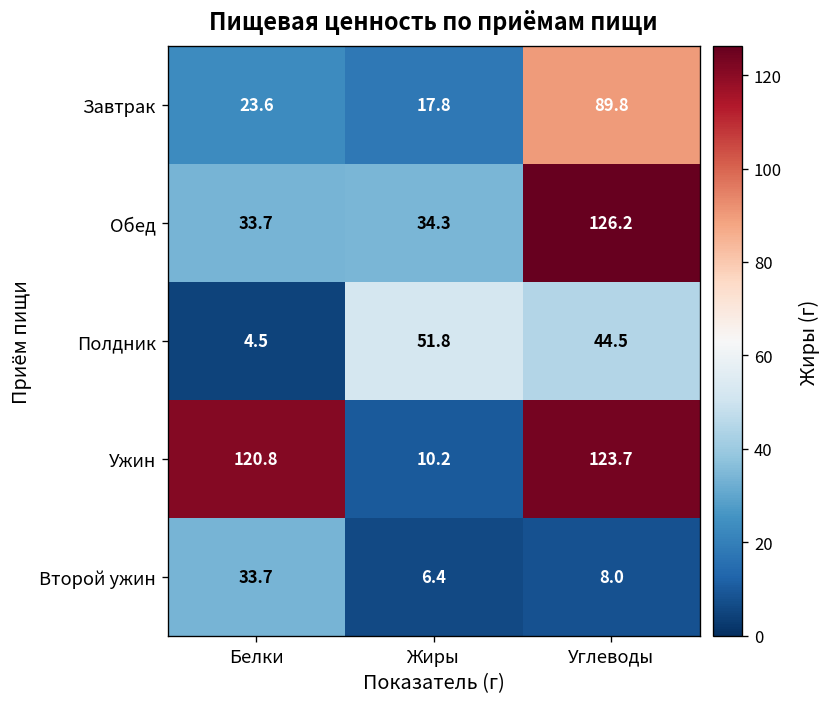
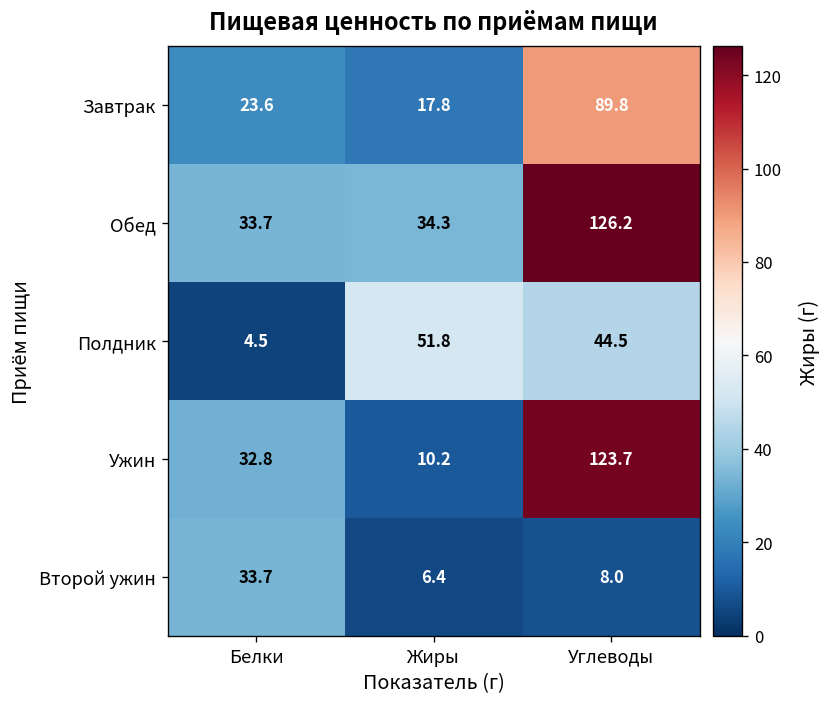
  {
    "Завтрак": {
      "Белки": 23.6,
      "Жиры": 17.8,
      "Углеводы": 89.8
    },
    "Обед": {
      "Белки": 33.7,
      "Жиры": 34.3,
      "Углеводы": 126.2
    },
    "Полдник": {
      "Белки": 4.5,
      "Жиры": 51.8,
      "Углеводы": 44.5
    },
    "Ужин": {
-     "Белки": 120.8,
+     "Белки": 32.8,
      "Жиры": 10.2,
      "Углеводы": 123.7
    },
    "Второй ужин": {
      "Белки": 33.7,
      "Жиры": 6.4,
      "Углеводы": 8.0
    }
  }
